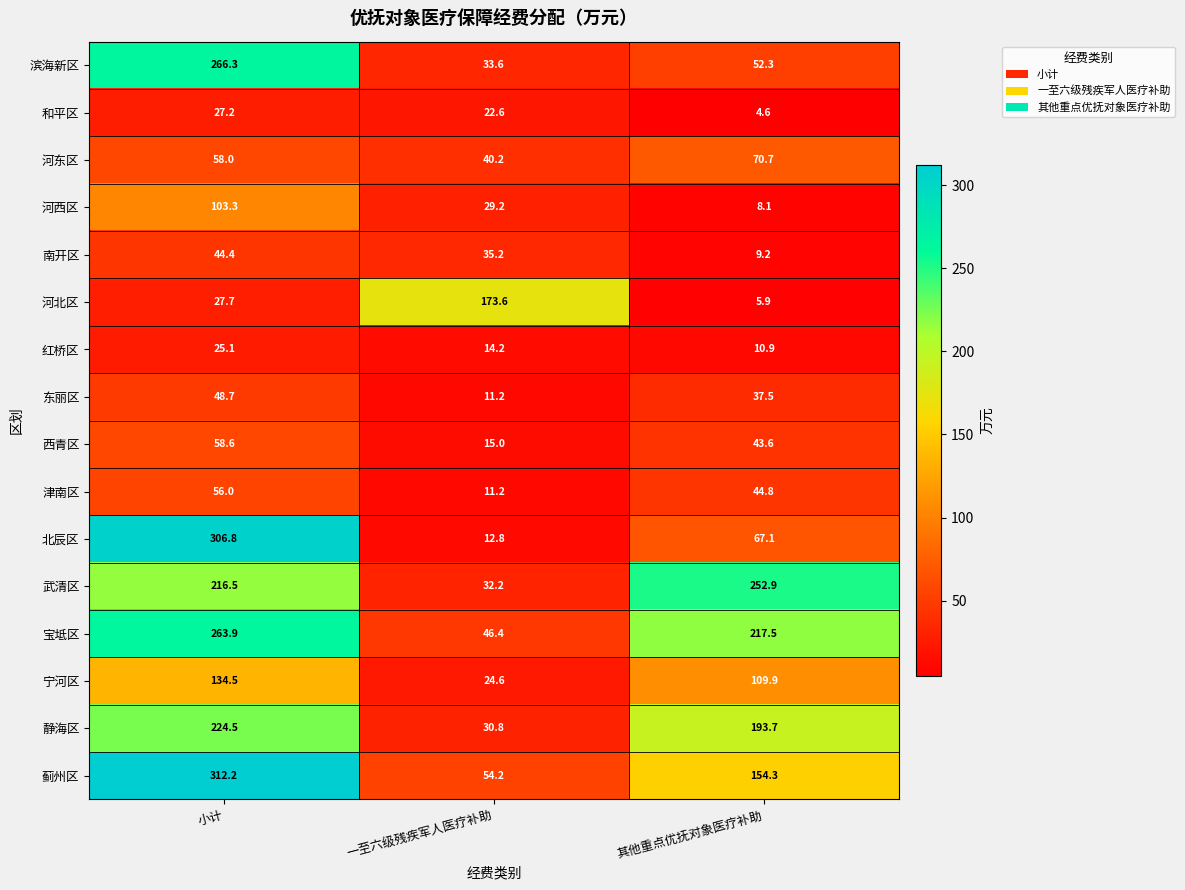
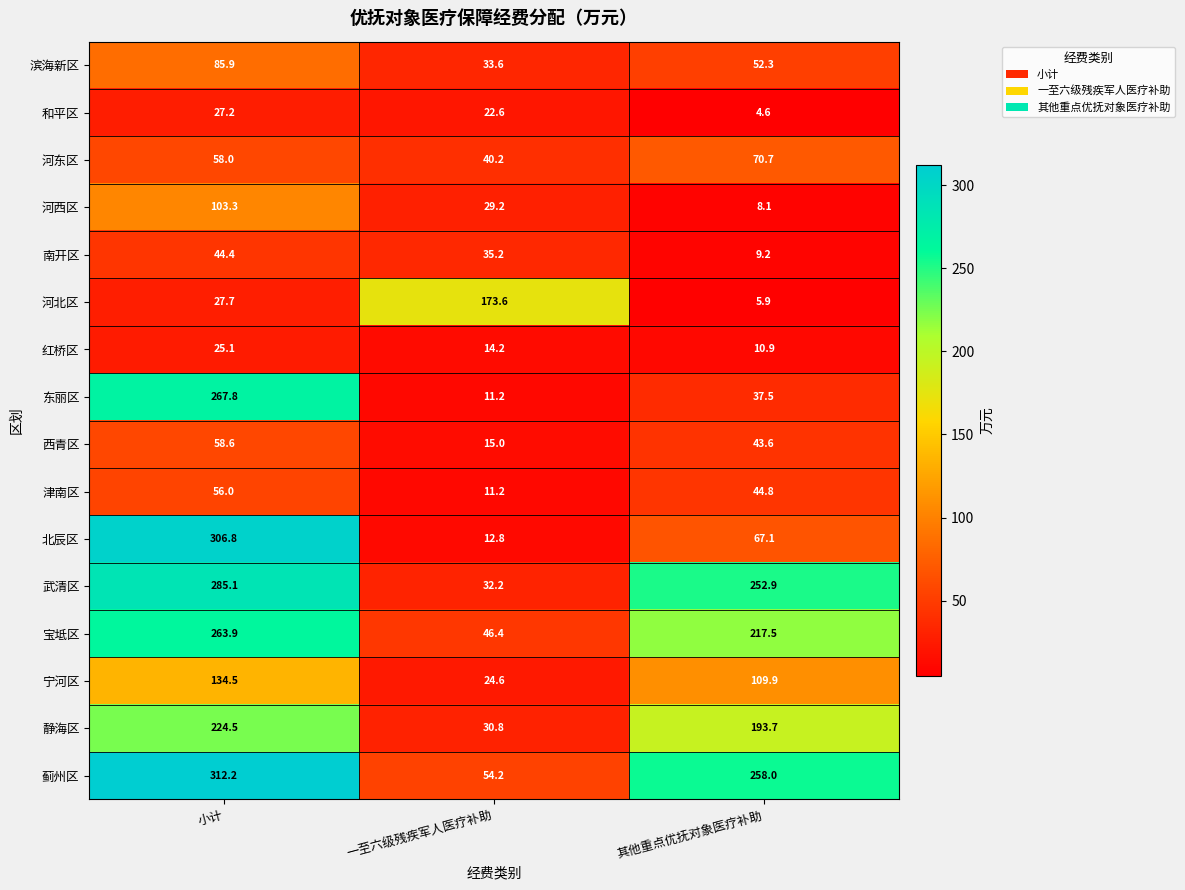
  {
    "滨海新区": {
-     "小计": 266.3,
+     "小计": 85.9,
      "一至六级残疾军人医疗补助": 33.6,
      "其他重点优抚对象医疗补助": 52.3
    },
    "和平区": {
      "小计": 27.2,
      "一至六级残疾军人医疗补助": 22.6,
      "其他重点优抚对象医疗补助": 4.6
    },
    "河东区": {
      "小计": 58.0,
      "一至六级残疾军人医疗补助": 40.2,
      "其他重点优抚对象医疗补助": 70.7
    },
    "河西区": {
      "小计": 103.3,
      "一至六级残疾军人医疗补助": 29.2,
      "其他重点优抚对象医疗补助": 8.1
    },
    "南开区": {
      "小计": 44.4,
      "一至六级残疾军人医疗补助": 35.2,
      "其他重点优抚对象医疗补助": 9.2
    },
    "河北区": {
      "小计": 27.7,
      "一至六级残疾军人医疗补助": 173.6,
      "其他重点优抚对象医疗补助": 5.9
    },
    "红桥区": {
      "小计": 25.1,
      "一至六级残疾军人医疗补助": 14.2,
      "其他重点优抚对象医疗补助": 10.9
    },
    "东丽区": {
-     "小计": 48.7,
+     "小计": 267.8,
      "一至六级残疾军人医疗补助": 11.2,
      "其他重点优抚对象医疗补助": 37.5
    },
    "西青区": {
      "小计": 58.6,
      "一至六级残疾军人医疗补助": 15.0,
      "其他重点优抚对象医疗补助": 43.6
    },
    "津南区": {
      "小计": 56.0,
      "一至六级残疾军人医疗补助": 11.2,
      "其他重点优抚对象医疗补助": 44.8
    },
    "北辰区": {
      "小计": 306.8,
      "一至六级残疾军人医疗补助": 12.8,
      "其他重点优抚对象医疗补助": 67.1
    },
    "武清区": {
-     "小计": 216.5,
+     "小计": 285.1,
      "一至六级残疾军人医疗补助": 32.2,
      "其他重点优抚对象医疗补助": 252.9
    },
    "宝坻区": {
      "小计": 263.9,
      "一至六级残疾军人医疗补助": 46.4,
      "其他重点优抚对象医疗补助": 217.5
    },
    "宁河区": {
      "小计": 134.5,
      "一至六级残疾军人医疗补助": 24.6,
      "其他重点优抚对象医疗补助": 109.9
    },
    "静海区": {
      "小计": 224.5,
      "一至六级残疾军人医疗补助": 30.8,
      "其他重点优抚对象医疗补助": 193.7
    },
    "蓟州区": {
      "小计": 312.2,
      "一至六级残疾军人医疗补助": 54.2,
-     "其他重点优抚对象医疗补助": 154.3
+     "其他重点优抚对象医疗补助": 258.0
    }
  }
